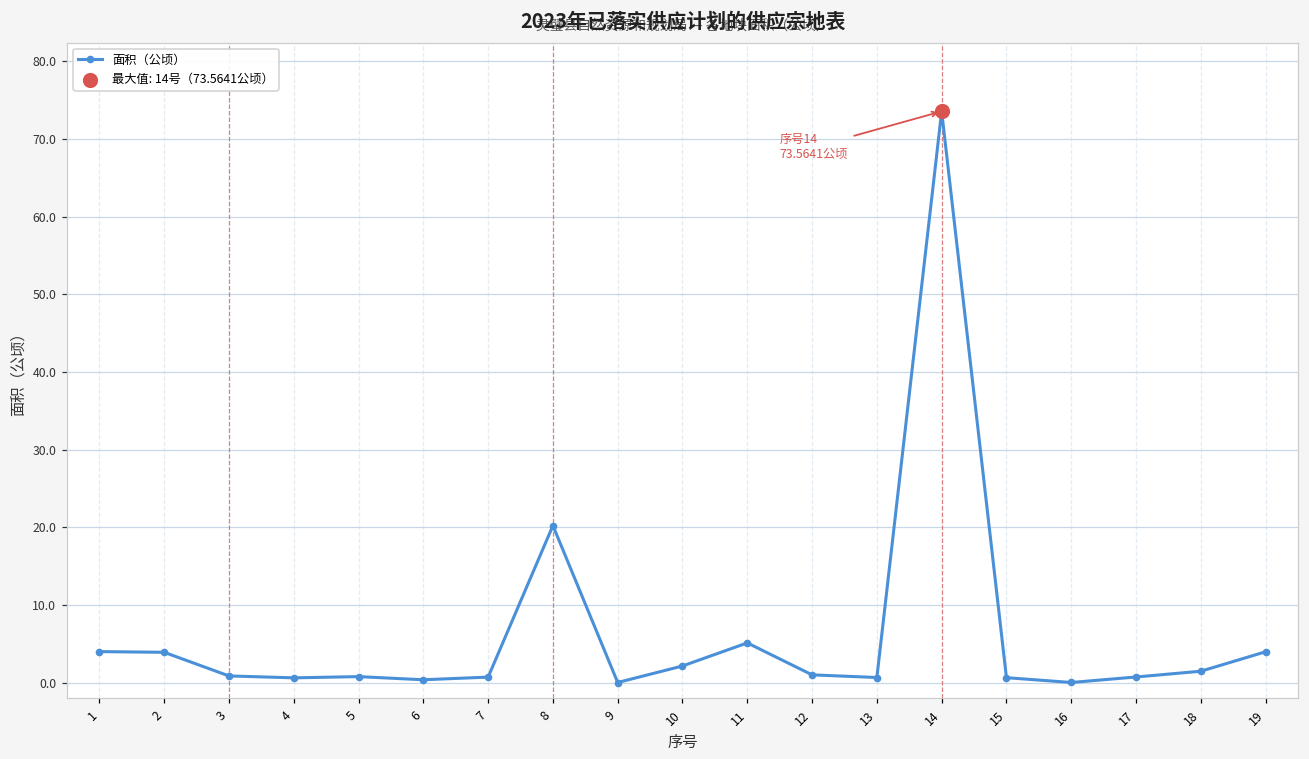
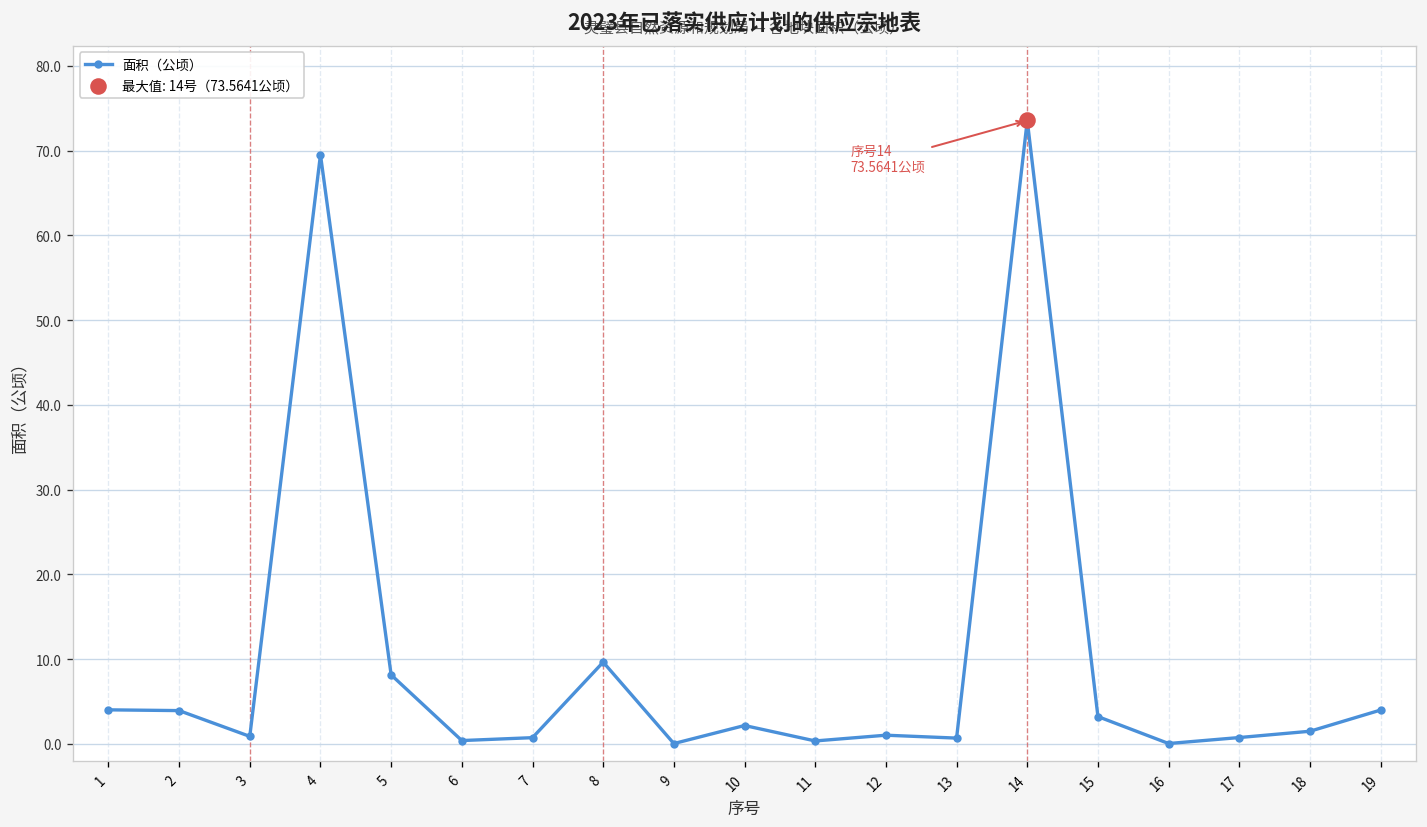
  {
    "面积（公顷）": {
      "1": 4,
      "2": 4,
      "3": 1,
-     "4": 1,
-     "5": 1,
+     "4": 70,
+     "5": 8,
      "6": 0,
      "7": 1,
-     "8": 20,
+     "8": 10,
      "9": 0,
      "10": 2,
-     "11": 5,
+     "11": 0,
      "12": 1,
      "13": 1,
-     "15": 1,
+     "15": 3,
      "16": 0,
      "17": 1,
      "18": 1,
      "19": 4
    }
  }
